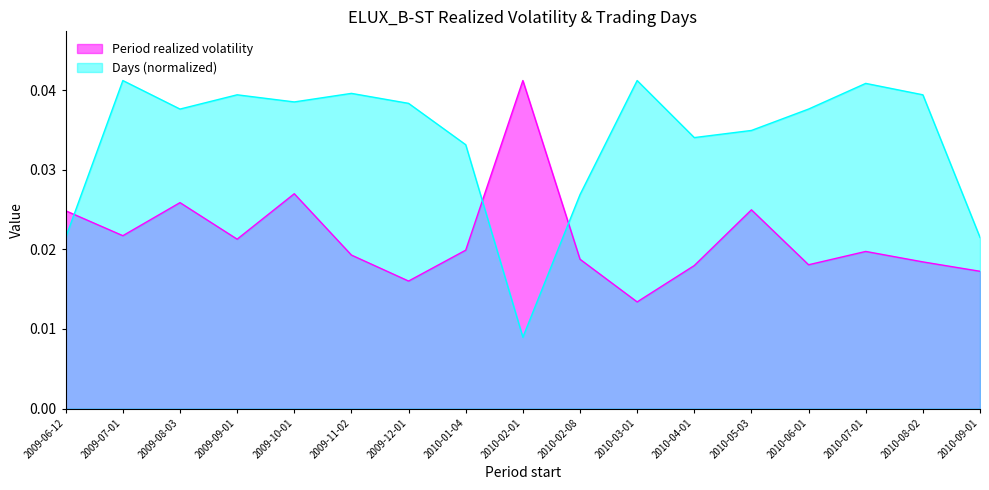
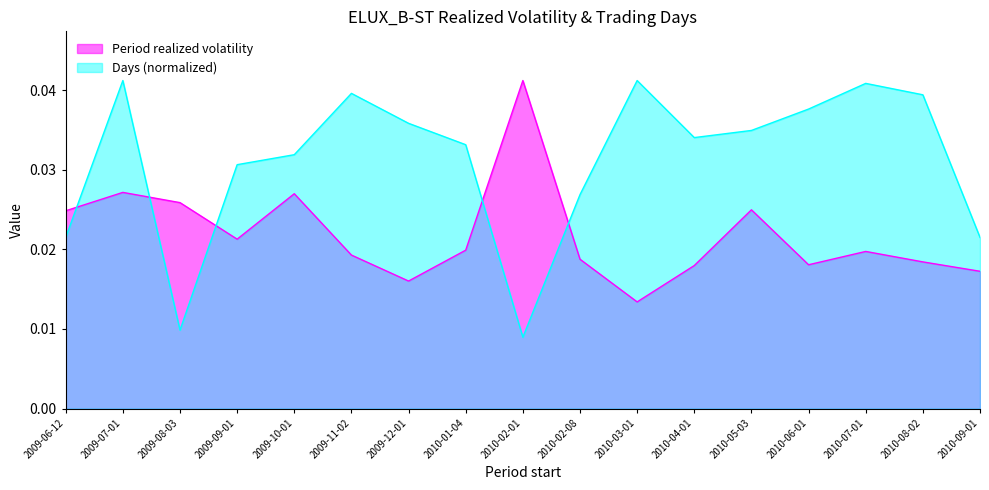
  {
    "Period realized volatility": {
      "2009-06-12": 0.025,
-     "2009-07-01": 0.022,
+     "2009-07-01": 0.027,
      "2009-08-03": 0.026,
      "2009-09-01": 0.021,
      "2009-10-01": 0.027,
      "2009-11-02": 0.019,
      "2009-12-01": 0.016,
      "2010-01-04": 0.020,
      "2010-02-01": 0.041,
      "2010-02-08": 0.019,
      "2010-03-01": 0.013,
      "2010-04-01": 0.018,
      "2010-05-03": 0.025,
      "2010-06-01": 0.018,
      "2010-07-01": 0.020,
      "2010-08-02": 0.018,
      "2010-09-01": 0.017
    },
    "Days (normalized)": {
      "2009-06-12": 0.022,
      "2009-07-01": 0.041,
-     "2009-08-03": 0.038,
-     "2009-09-01": 0.039,
-     "2009-10-01": 0.039,
+     "2009-08-03": 0.010,
+     "2009-09-01": 0.031,
+     "2009-10-01": 0.032,
      "2009-11-02": 0.040,
-     "2009-12-01": 0.038,
+     "2009-12-01": 0.036,
      "2010-01-04": 0.033,
      "2010-02-01": 0.009,
      "2010-02-08": 0.027,
      "2010-03-01": 0.041,
      "2010-04-01": 0.034,
      "2010-05-03": 0.035,
      "2010-06-01": 0.038,
      "2010-07-01": 0.041,
      "2010-08-02": 0.039,
      "2010-09-01": 0.022
    }
  }
